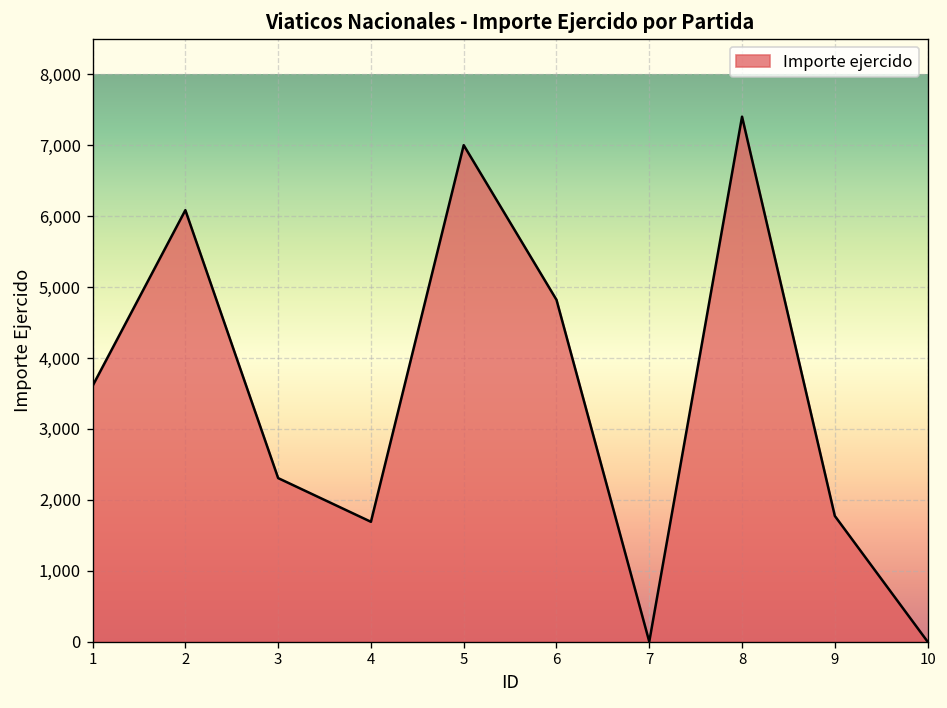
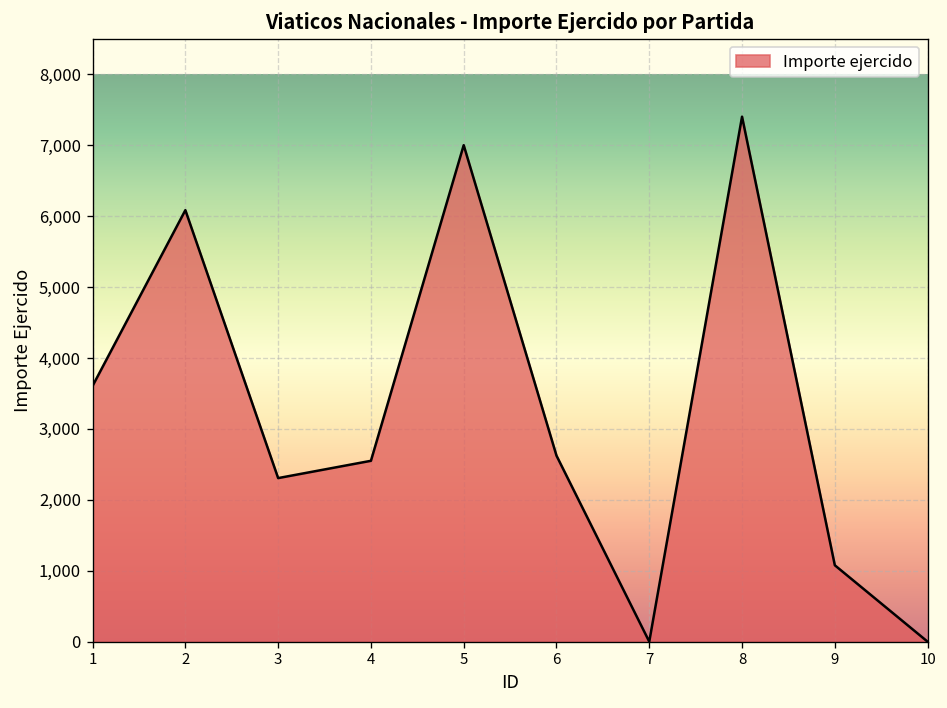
  {
    "1": "3,600",
    "2": "6,100",
    "3": "2,300",
-   "4": "1,700",
+   "4": "2,600",
    "5": "7,000",
-   "6": "4,800",
+   "6": "2,600",
    "7": "0",
    "8": "7,400",
-   "9": "1,800",
+   "9": "1,100",
    "10": "0"
  }
